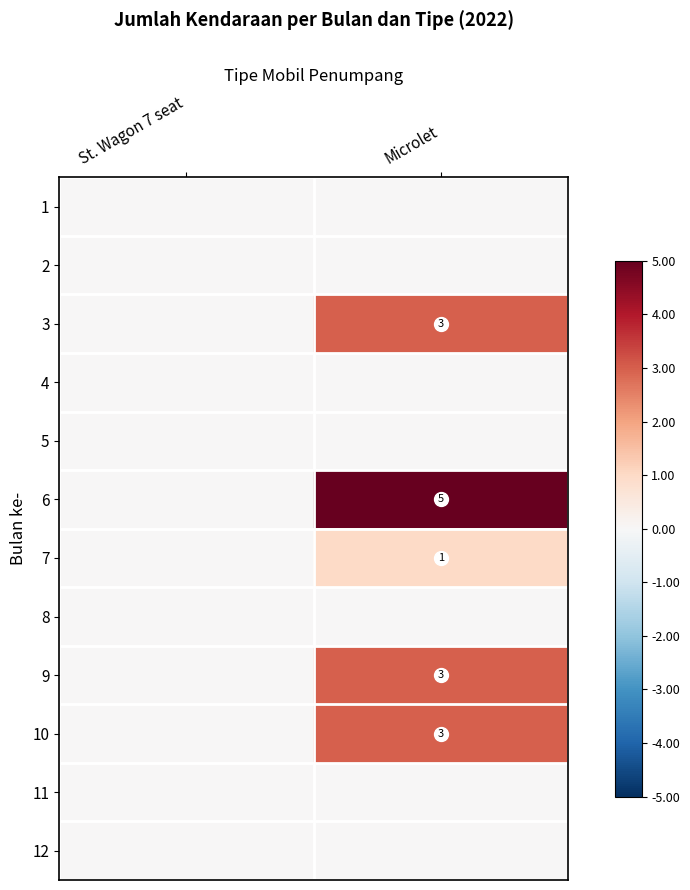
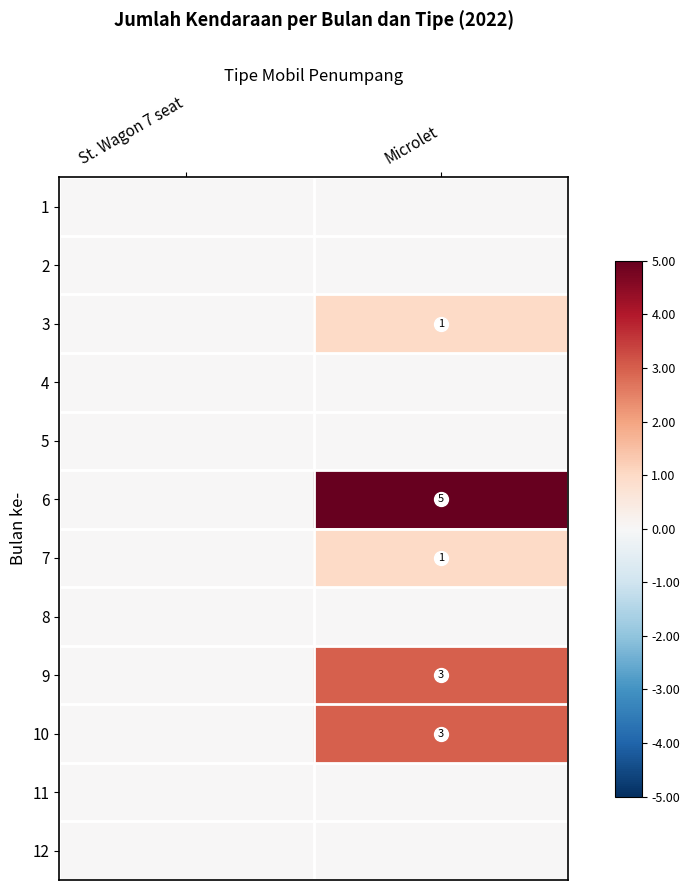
  {
    "3": {
-     "Microlet": 3
+     "Microlet": 1
    }
  }
